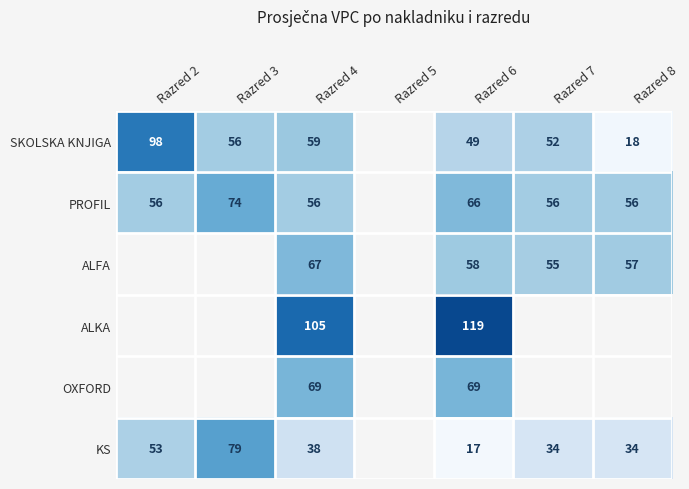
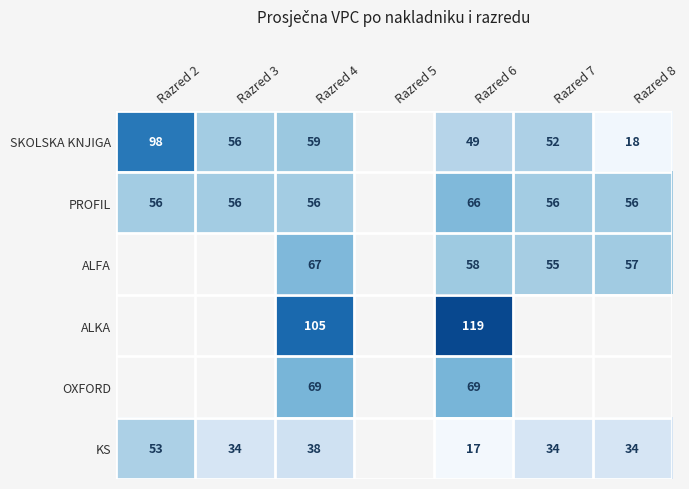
  {
    "SKOLSKA KNJIGA": {
      "Razred 2": 98,
      "Razred 3": 56,
      "Razred 4": 59,
      "Razred 6": 49,
      "Razred 7": 52,
      "Razred 8": 18
    },
    "PROFIL": {
      "Razred 2": 56,
-     "Razred 3": 74,
+     "Razred 3": 56,
      "Razred 4": 56,
      "Razred 6": 66,
      "Razred 7": 56,
      "Razred 8": 56
    },
    "ALFA": {
      "Razred 4": 67,
      "Razred 6": 58,
      "Razred 7": 55,
      "Razred 8": 57
    },
    "ALKA": {
      "Razred 4": 105,
      "Razred 6": 119
    },
    "OXFORD": {
      "Razred 4": 69,
      "Razred 6": 69
    },
    "KS": {
      "Razred 2": 53,
-     "Razred 3": 79,
+     "Razred 3": 34,
      "Razred 4": 38,
      "Razred 6": 17,
      "Razred 7": 34,
      "Razred 8": 34
    }
  }
